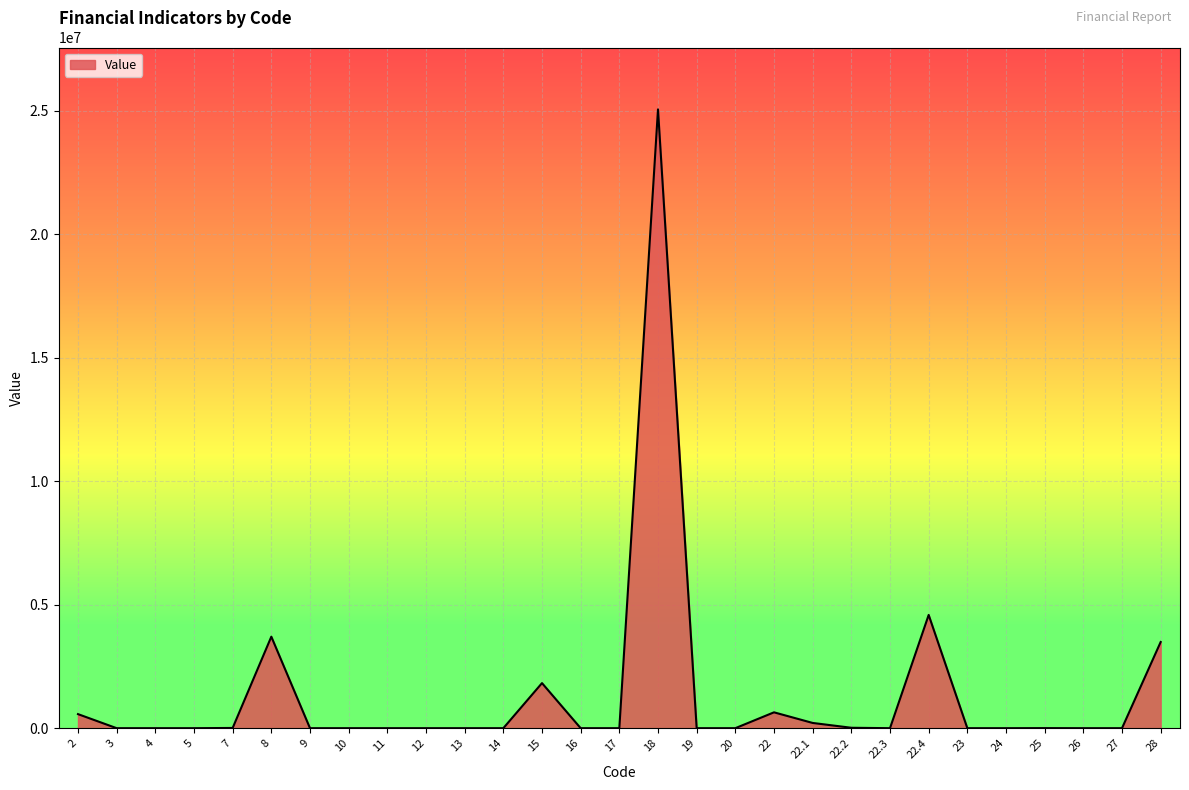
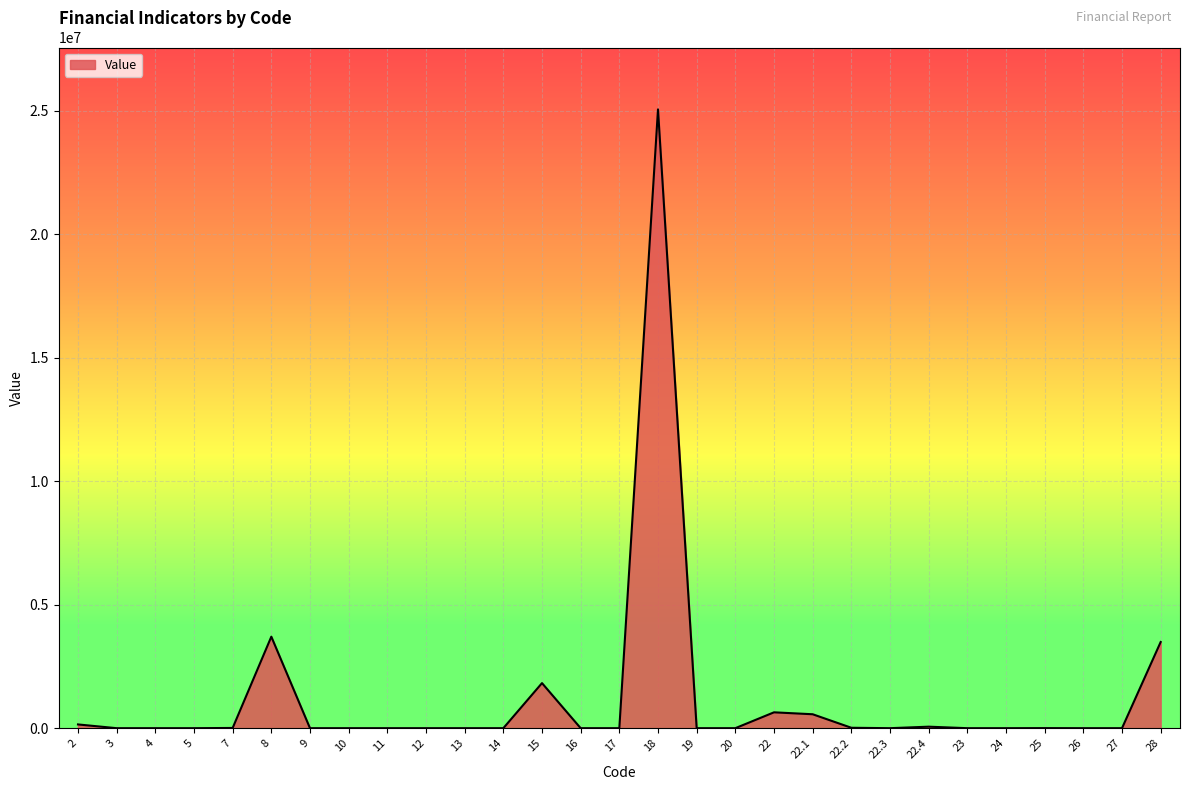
  {
-   "2": 600000,
+   "2": 200000,
    "3": 0,
    "4": 0,
    "5": 0,
    "7": 0,
    "8": 3700000,
    "9": 0,
    "10": 0,
    "11": 0,
    "12": 0,
    "13": 0,
    "14": 0,
    "15": 1800000,
    "16": 0,
    "17": 0,
    "18": 25000000,
    "19": 0,
    "20": 0,
    "22": 600000,
-   "22.1": 200000,
+   "22.1": 600000,
    "22.2": 0,
    "22.3": 0,
-   "22.4": 4600000,
+   "22.4": 100000,
    "23": 0,
    "24": 0,
    "25": 0,
    "26": 0,
    "27": 0,
    "28": 3500000
  }
